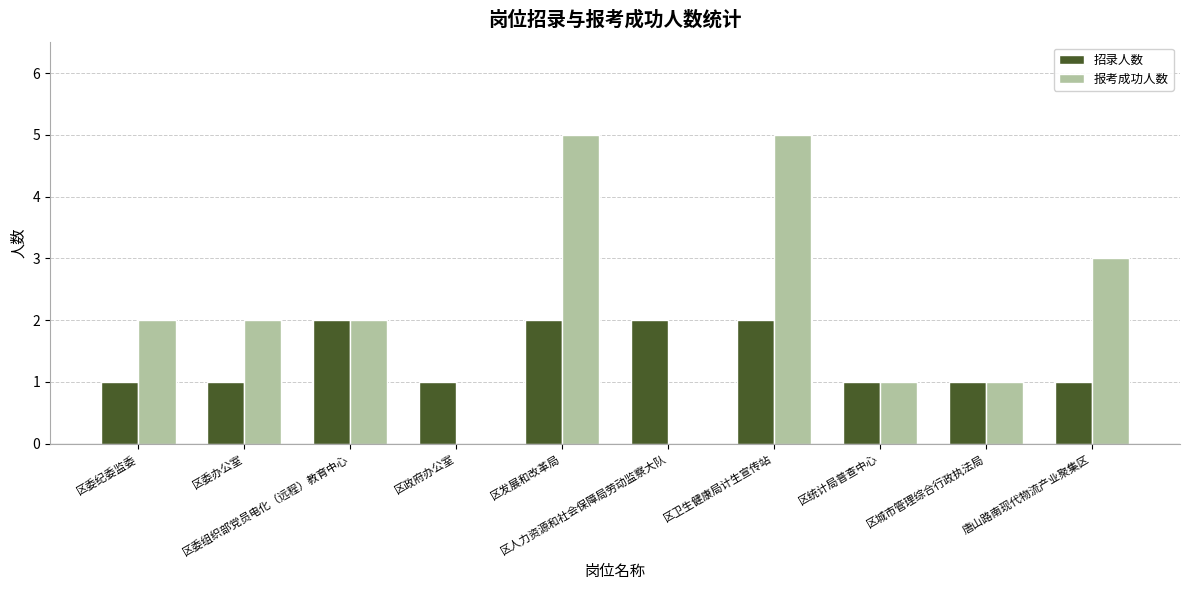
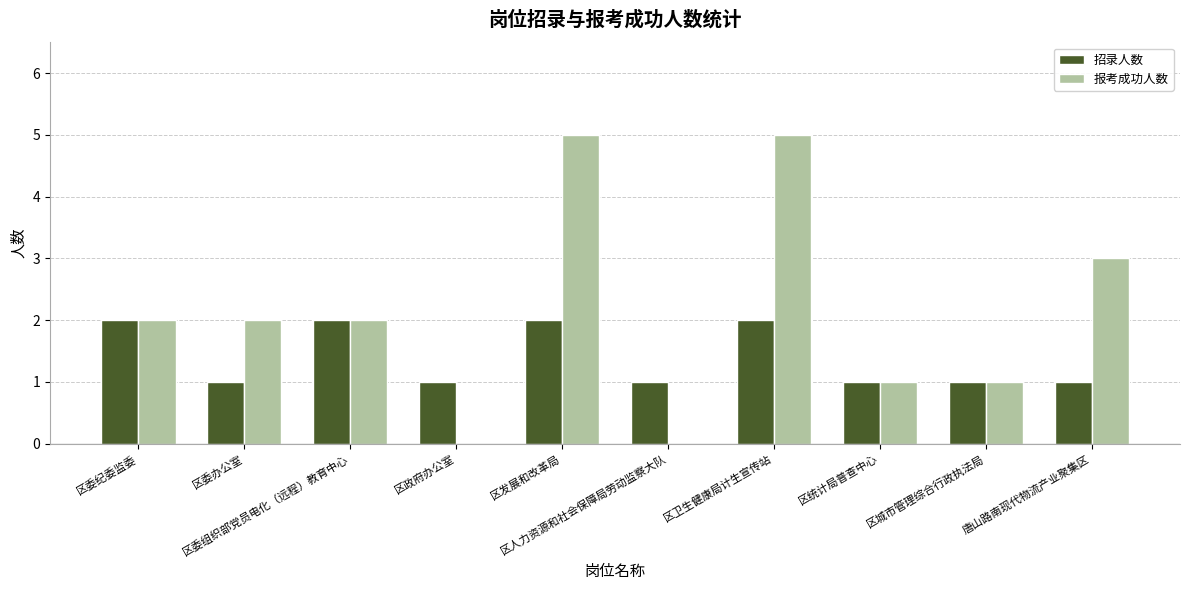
  {
    "招录人数": {
-     "区委纪委监委": 1,
+     "区委纪委监委": 2,
      "区委办公室": 1,
      "区委组织部党员电化（远程）教育中心": 2,
      "区政府办公室": 1,
      "区发展和改革局": 2,
-     "区人力资源和社会保障局劳动监察大队": 2,
+     "区人力资源和社会保障局劳动监察大队": 1,
      "区卫生健康局计生宣传站": 2,
      "区统计局普查中心": 1,
      "区城市管理综合行政执法局": 1,
      "唐山路南现代物流产业聚集区": 1
    },
    "报考成功人数": {
      "区委纪委监委": 2,
      "区委办公室": 2,
      "区委组织部党员电化（远程）教育中心": 2,
      "区政府办公室": 0,
      "区发展和改革局": 5,
      "区人力资源和社会保障局劳动监察大队": 0,
      "区卫生健康局计生宣传站": 5,
      "区统计局普查中心": 1,
      "区城市管理综合行政执法局": 1,
      "唐山路南现代物流产业聚集区": 3
    }
  }
